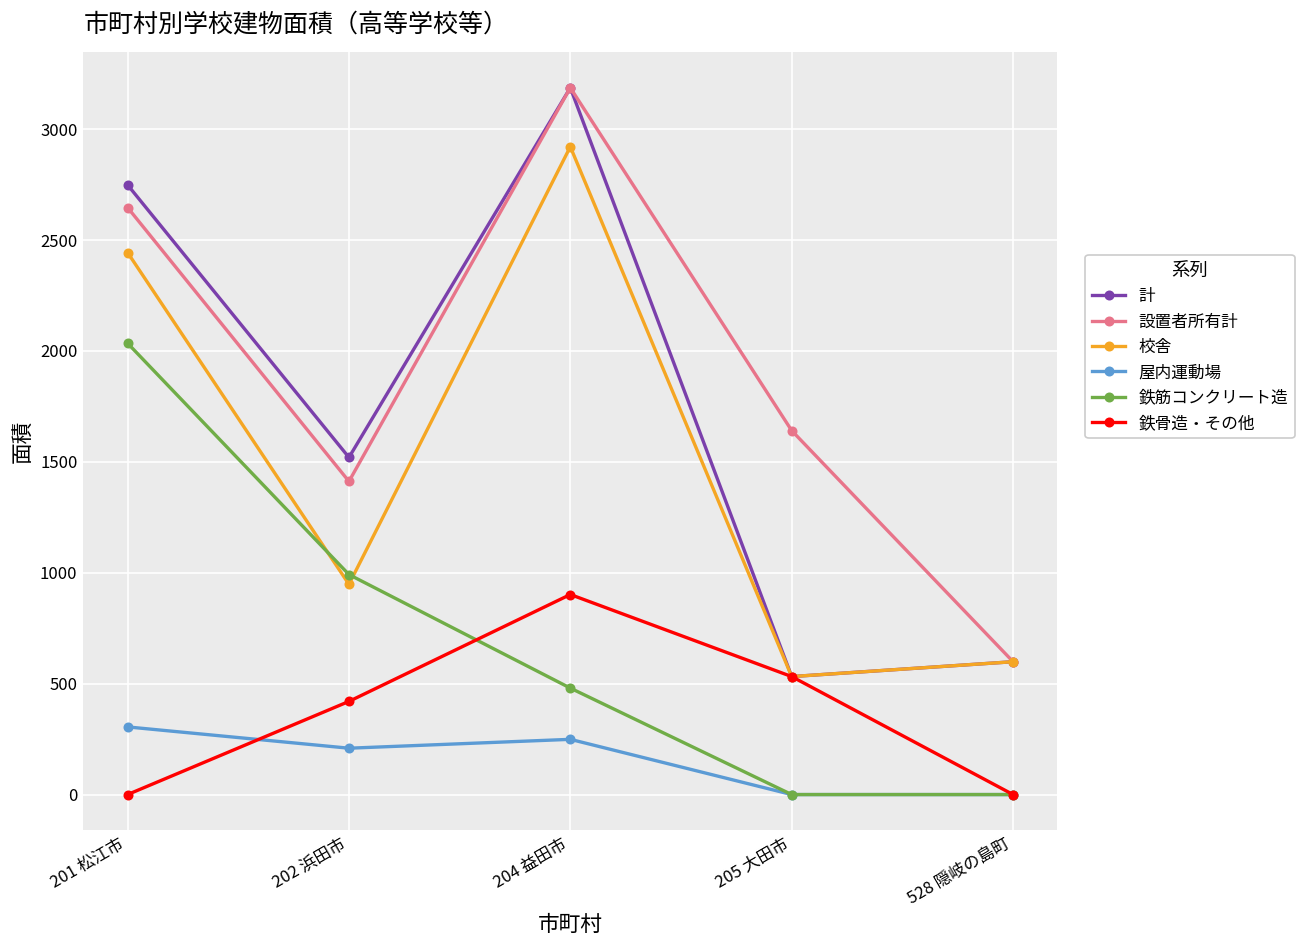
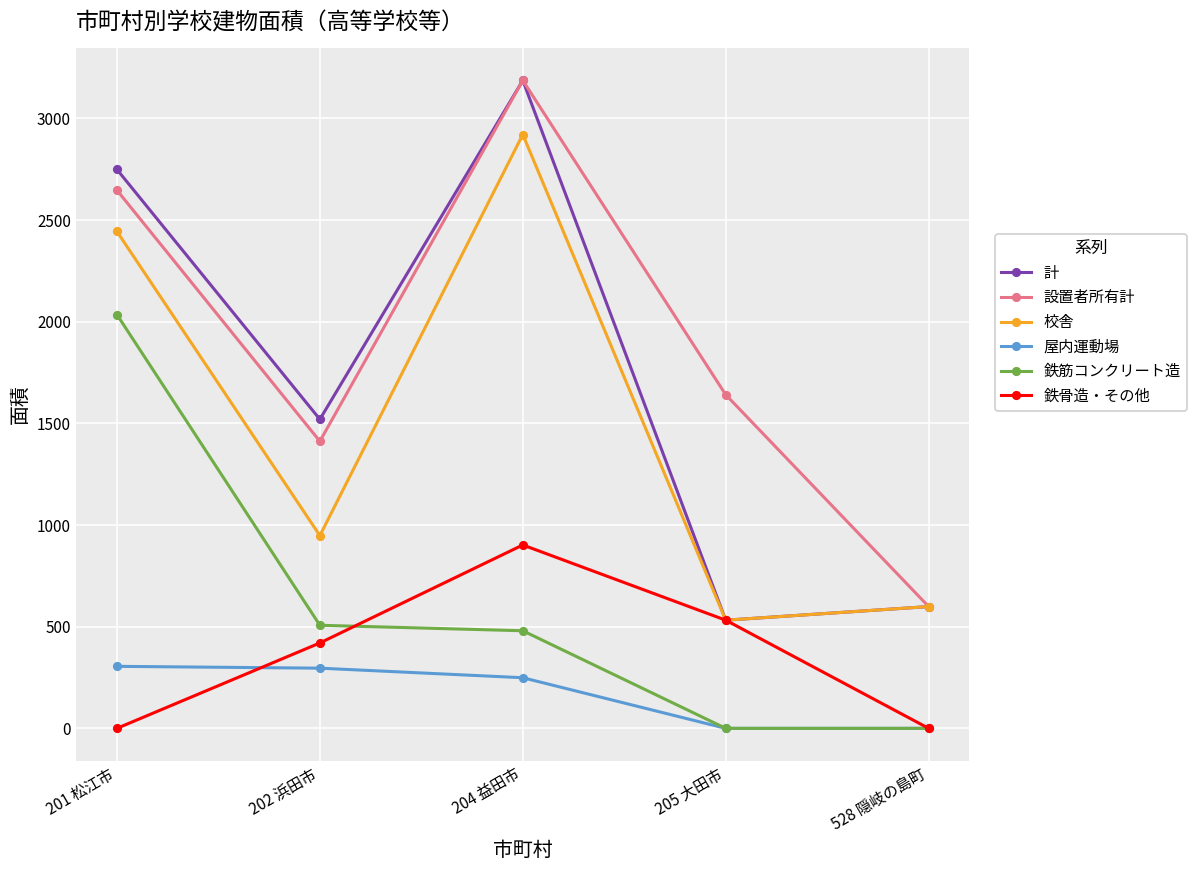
  {
    "計": {
      "201 松江市": 2750,
      "202 浜田市": 1520
    },
    "設置者所有計": {
      "201 松江市": 2650,
      "202 浜田市": 1410,
      "205 大田市": 1640
    },
    "校舎": {
      "201 松江市": 2440,
      "202 浜田市": 950,
      "204 益田市": 2920
    },
    "屋内運動場": {
      "201 松江市": 310,
-     "202 浜田市": 210,
+     "202 浜田市": 300,
      "204 益田市": 250
    },
    "鉄筋コンクリート造": {
      "201 松江市": 2040,
-     "202 浜田市": 990,
+     "202 浜田市": 510,
      "204 益田市": 480
    },
    "鉄骨造・その他": {
      "201 松江市": 0,
      "202 浜田市": 420,
      "204 益田市": 900
    }
  }
